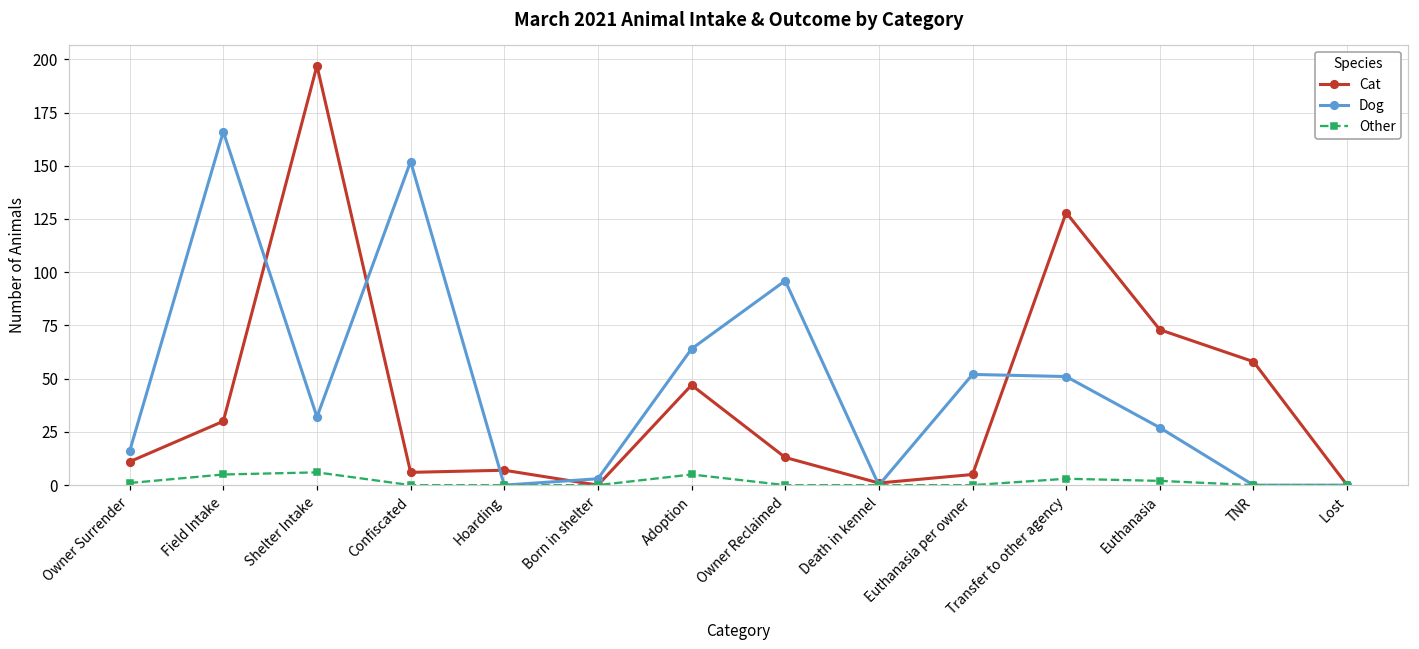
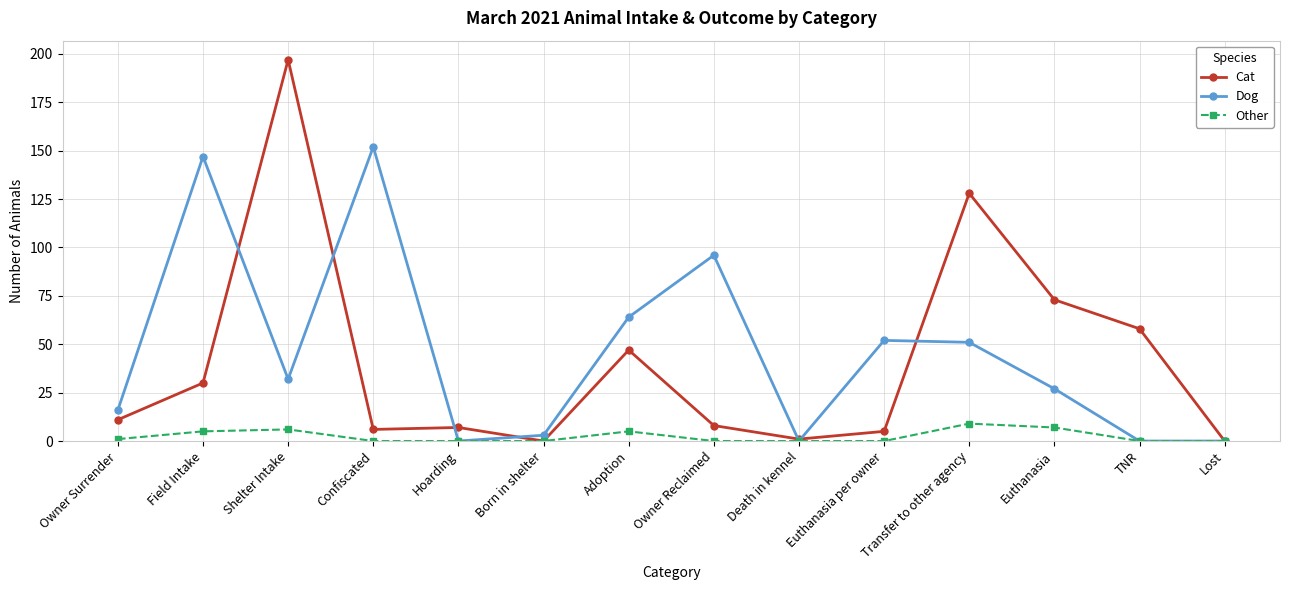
  {
    "Cat": {
      "Owner Surrender": 11,
      "Field Intake": 30,
      "Shelter Intake": 197,
      "Confiscated": 6,
      "Hoarding": 7,
      "Adoption": 47,
-     "Owner Reclaimed": 13,
+     "Owner Reclaimed": 8,
      "Euthanasia per owner": 5,
      "Transfer to other agency": 128,
      "Euthanasia": 73,
      "TNR": 58
    },
    "Dog": {
      "Owner Surrender": 16,
-     "Field Intake": 166,
+     "Field Intake": 147,
      "Shelter Intake": 32,
      "Confiscated": 152,
      "Born in shelter": 3,
      "Adoption": 64,
      "Owner Reclaimed": 96,
      "Euthanasia per owner": 52,
      "Transfer to other agency": 51,
      "Euthanasia": 27
    },
    "Other": {
      "Owner Surrender": 1,
      "Field Intake": 5,
      "Shelter Intake": 6,
      "Confiscated": 0,
      "Adoption": 5,
      "Owner Reclaimed": 0,
      "Euthanasia per owner": 0,
-     "Transfer to other agency": 3,
-     "Euthanasia": 2
+     "Transfer to other agency": 9,
+     "Euthanasia": 7
    }
  }
